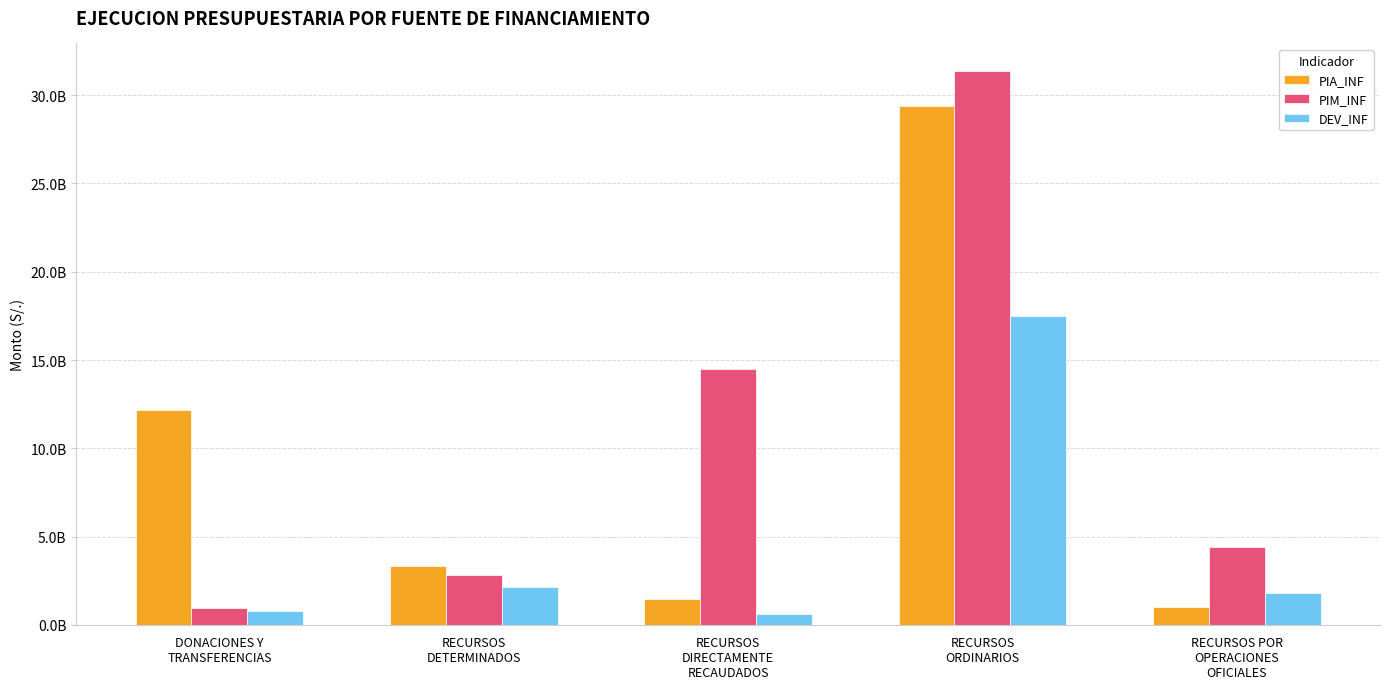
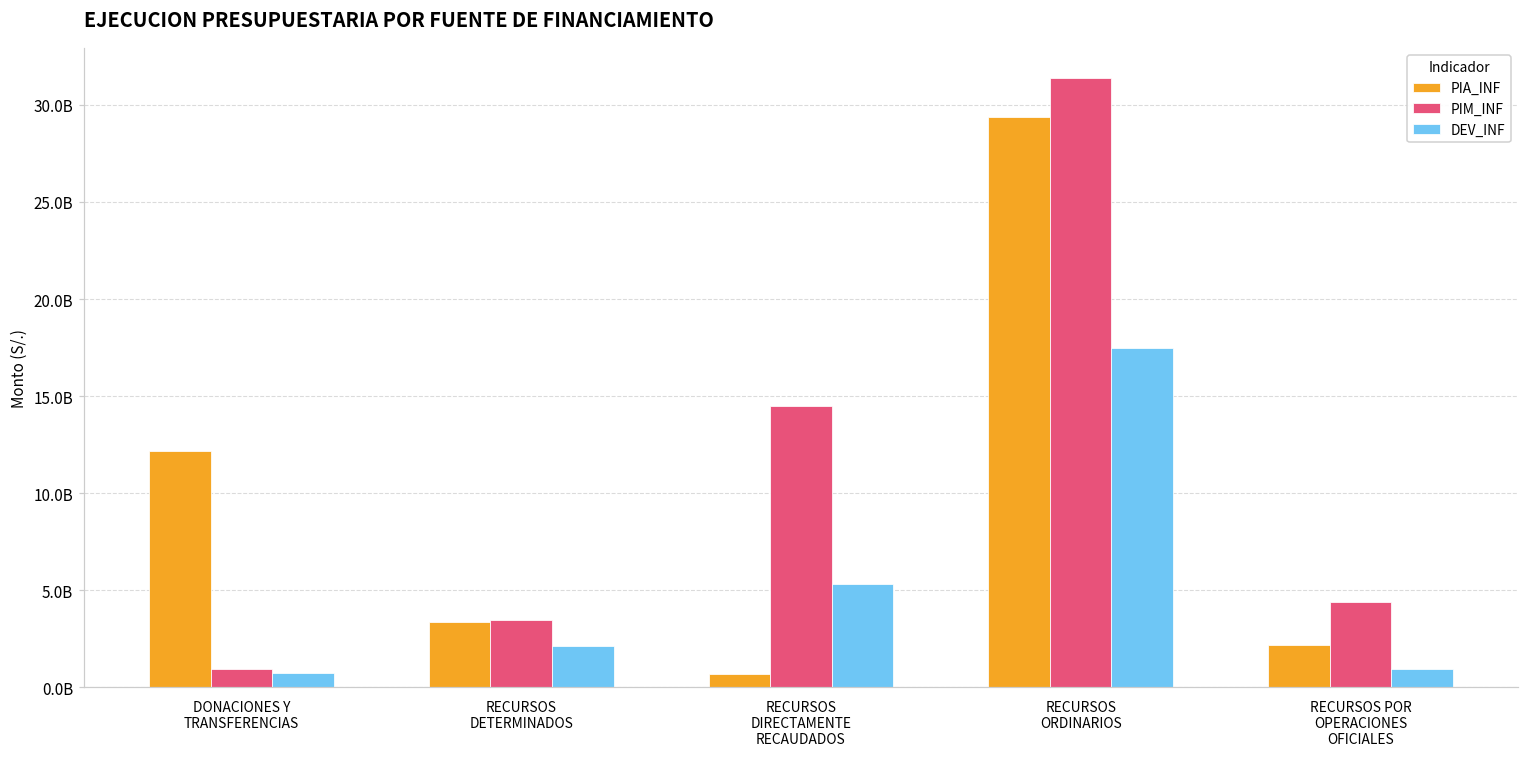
  {
    "PIA_INF": {
      "DONACIONES Y TRANSFERENCIAS": 12200000000,
      "RECURSOS DETERMINADOS": 3400000000,
-     "RECURSOS DIRECTAMENTE RECAUDADOS": 1500000000,
+     "RECURSOS DIRECTAMENTE RECAUDADOS": 700000000,
      "RECURSOS ORDINARIOS": 29400000000,
-     "RECURSOS POR OPERACIONES OFICIALES": 1000000000
+     "RECURSOS POR OPERACIONES OFICIALES": 2200000000
    },
    "PIM_INF": {
      "DONACIONES Y TRANSFERENCIAS": 1000000000,
-     "RECURSOS DETERMINADOS": 2900000000,
+     "RECURSOS DETERMINADOS": 3500000000,
      "RECURSOS DIRECTAMENTE RECAUDADOS": 14500000000,
      "RECURSOS ORDINARIOS": 31400000000,
      "RECURSOS POR OPERACIONES OFICIALES": 4400000000
    },
    "DEV_INF": {
      "DONACIONES Y TRANSFERENCIAS": 800000000,
      "RECURSOS DETERMINADOS": 2100000000,
-     "RECURSOS DIRECTAMENTE RECAUDADOS": 600000000,
+     "RECURSOS DIRECTAMENTE RECAUDADOS": 5300000000,
      "RECURSOS ORDINARIOS": 17500000000,
-     "RECURSOS POR OPERACIONES OFICIALES": 1800000000
+     "RECURSOS POR OPERACIONES OFICIALES": 1000000000
    }
  }
